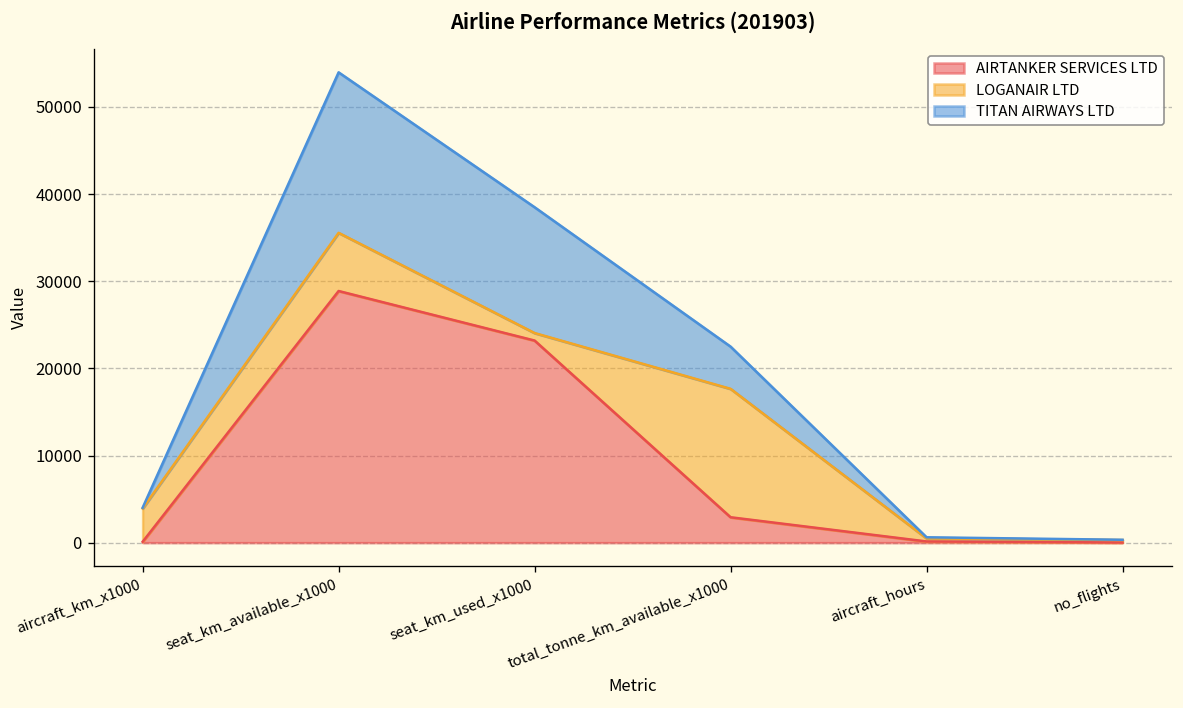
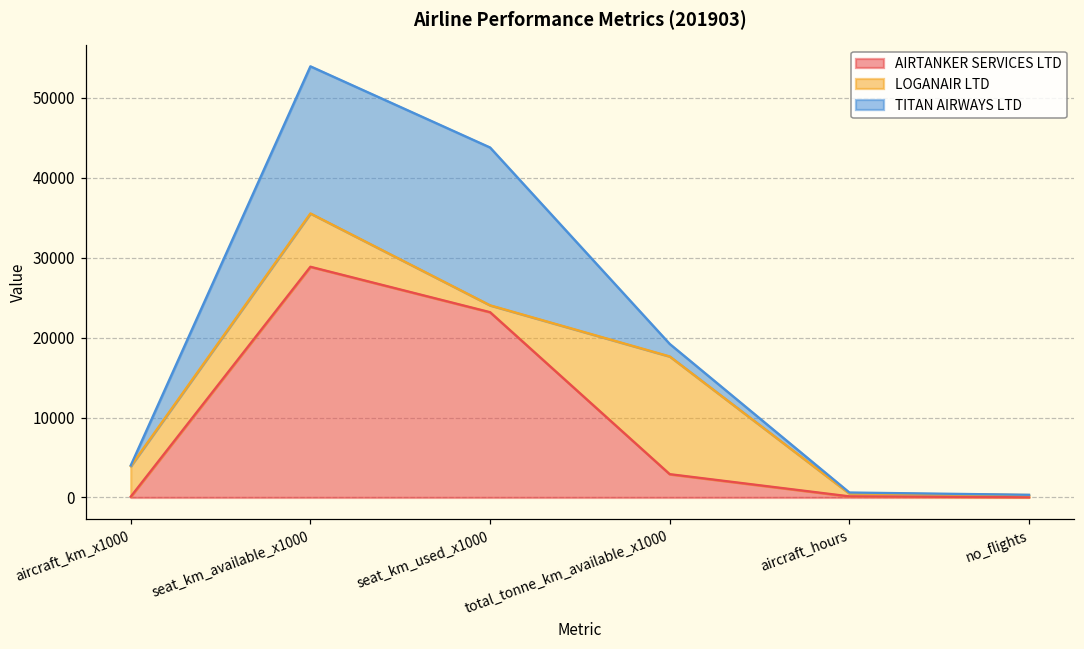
  {
    "AIRTANKER SERVICES LTD": {
      "aircraft_km_x1000": 0,
      "seat_km_available_x1000": 29000,
      "seat_km_used_x1000": 23000,
      "total_tonne_km_available_x1000": 3000,
      "aircraft_hours": 0
    },
    "LOGANAIR LTD": {
      "seat_km_available_x1000": 7000,
      "seat_km_used_x1000": 1000,
      "total_tonne_km_available_x1000": 15000
    },
    "TITAN AIRWAYS LTD": {
      "seat_km_available_x1000": 18000,
-     "seat_km_used_x1000": 14000,
-     "total_tonne_km_available_x1000": 5000
+     "seat_km_used_x1000": 20000,
+     "total_tonne_km_available_x1000": 2000
    }
  }
